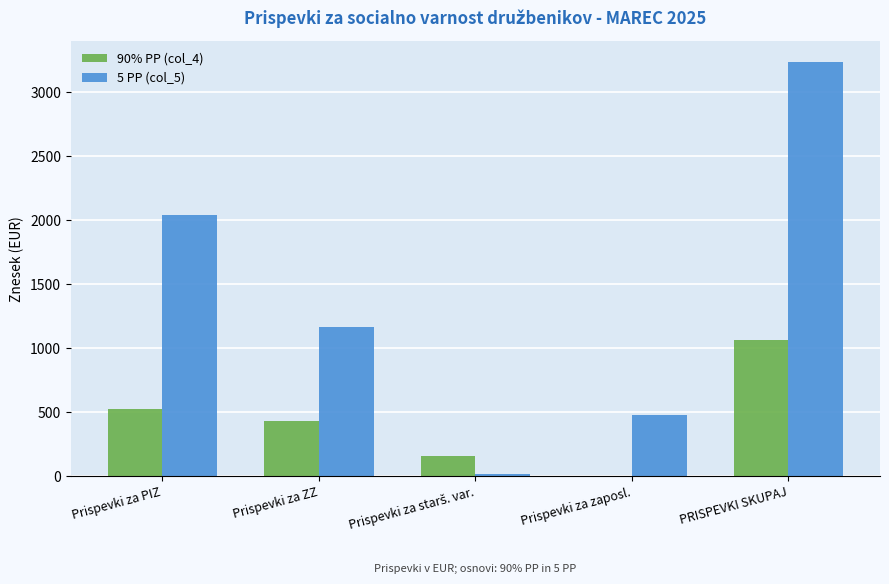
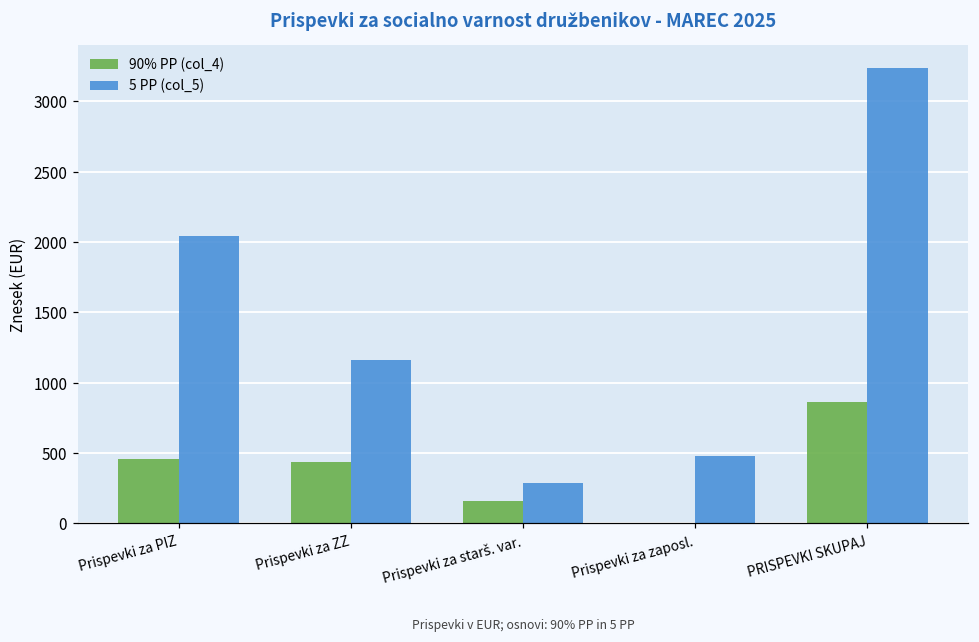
  {
    "90% PP (col_4)": {
-     "Prispevki za PIZ": 520,
+     "Prispevki za PIZ": 460,
      "Prispevki za ZZ": 430,
      "Prispevki za starš. var.": 160,
-     "PRISPEVKI SKUPAJ": 1070
+     "PRISPEVKI SKUPAJ": 860
    },
    "5 PP (col_5)": {
      "Prispevki za PIZ": 2040,
      "Prispevki za ZZ": 1160,
-     "Prispevki za starš. var.": 20,
+     "Prispevki za starš. var.": 290,
      "Prispevki za zaposl.": 480,
      "PRISPEVKI SKUPAJ": 3240
    }
  }
